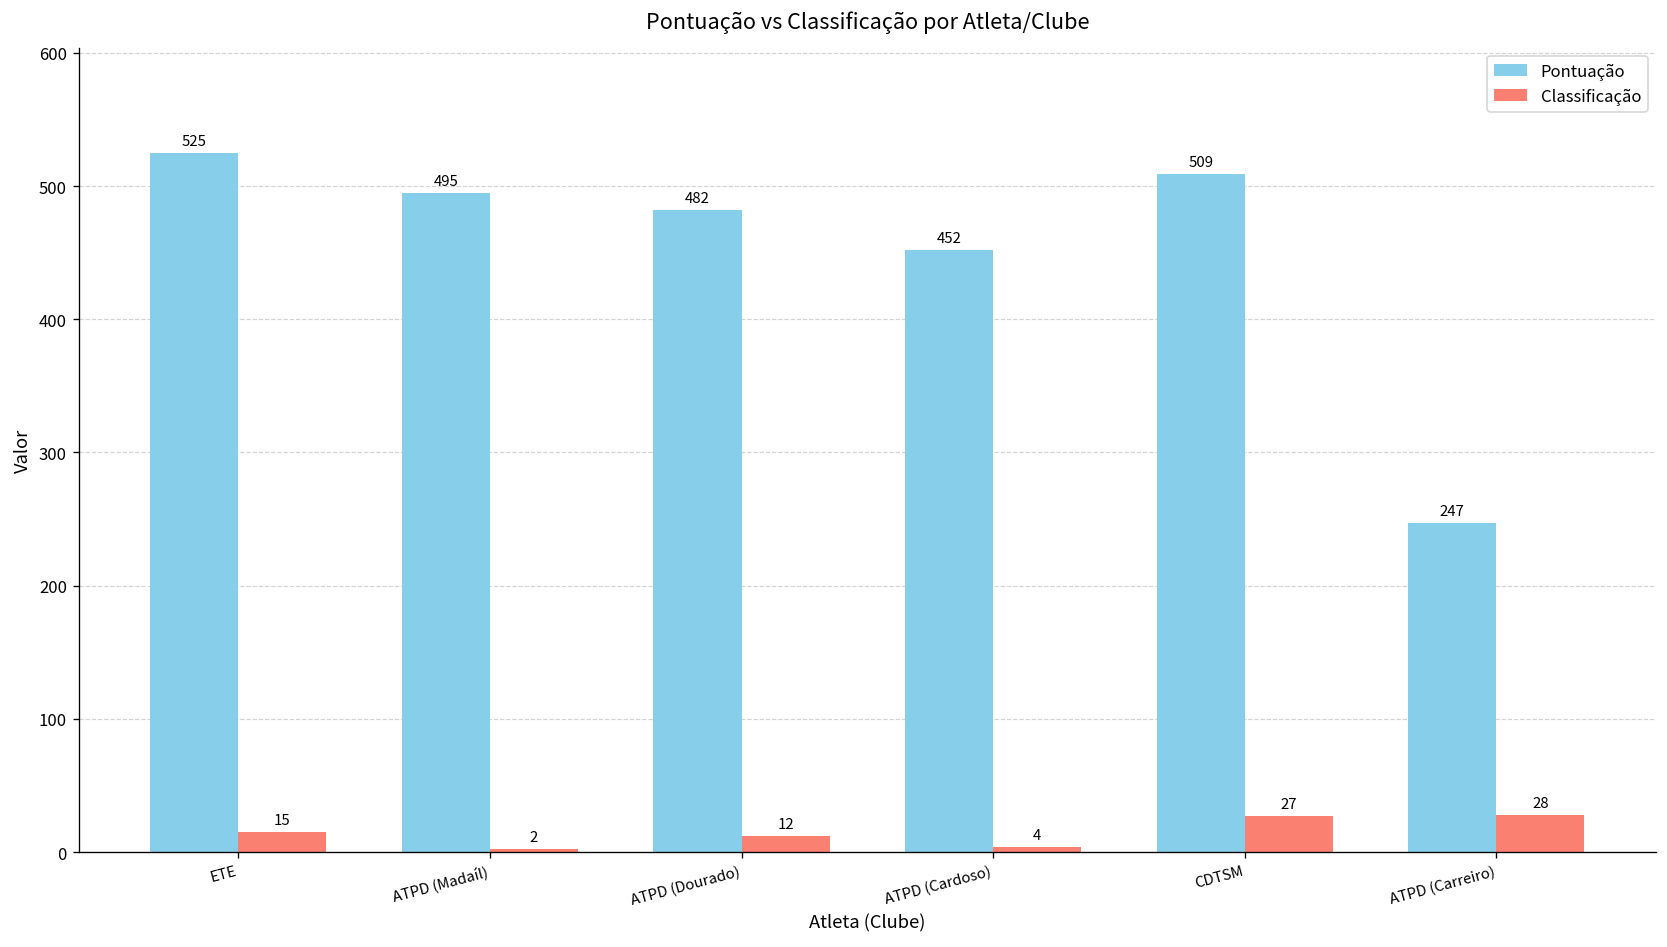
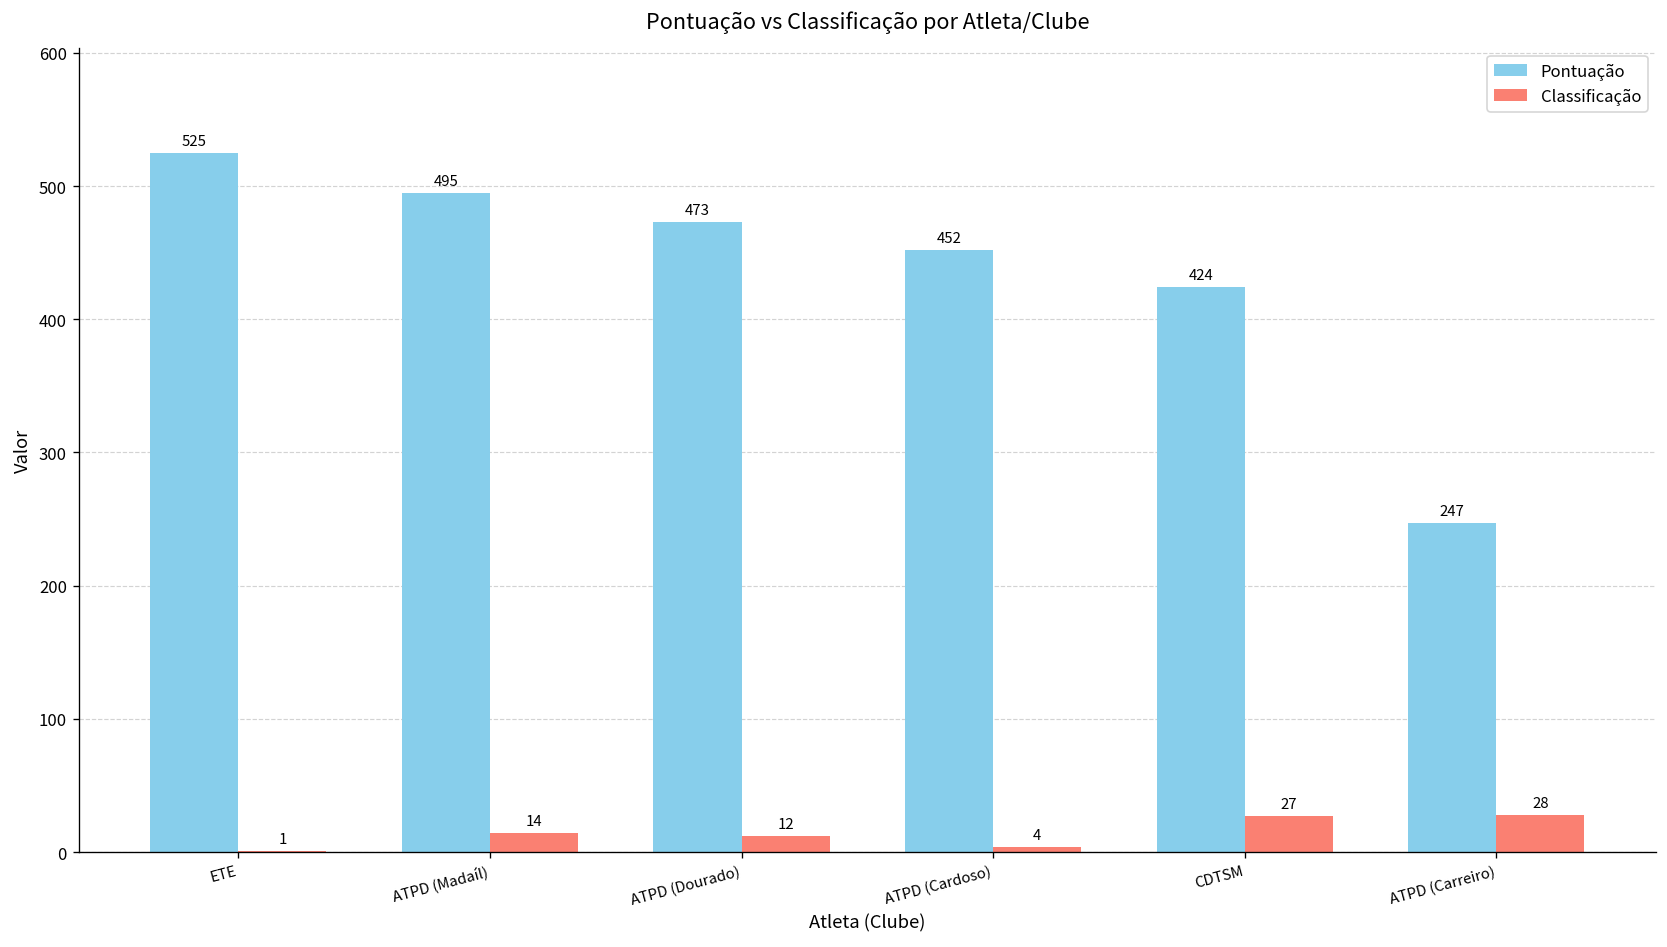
  {
    "Pontuação": {
      "ETE": 525,
      "ATPD (Madaíl)": 495,
-     "ATPD (Dourado)": 482,
+     "ATPD (Dourado)": 473,
      "ATPD (Cardoso)": 452,
-     "CDTSM": 509,
+     "CDTSM": 424,
      "ATPD (Carreiro)": 247
    },
    "Classificação": {
-     "ETE": 15,
-     "ATPD (Madaíl)": 2,
+     "ETE": 1,
+     "ATPD (Madaíl)": 14,
      "ATPD (Dourado)": 12,
      "ATPD (Cardoso)": 4,
      "CDTSM": 27,
      "ATPD (Carreiro)": 28
    }
  }
